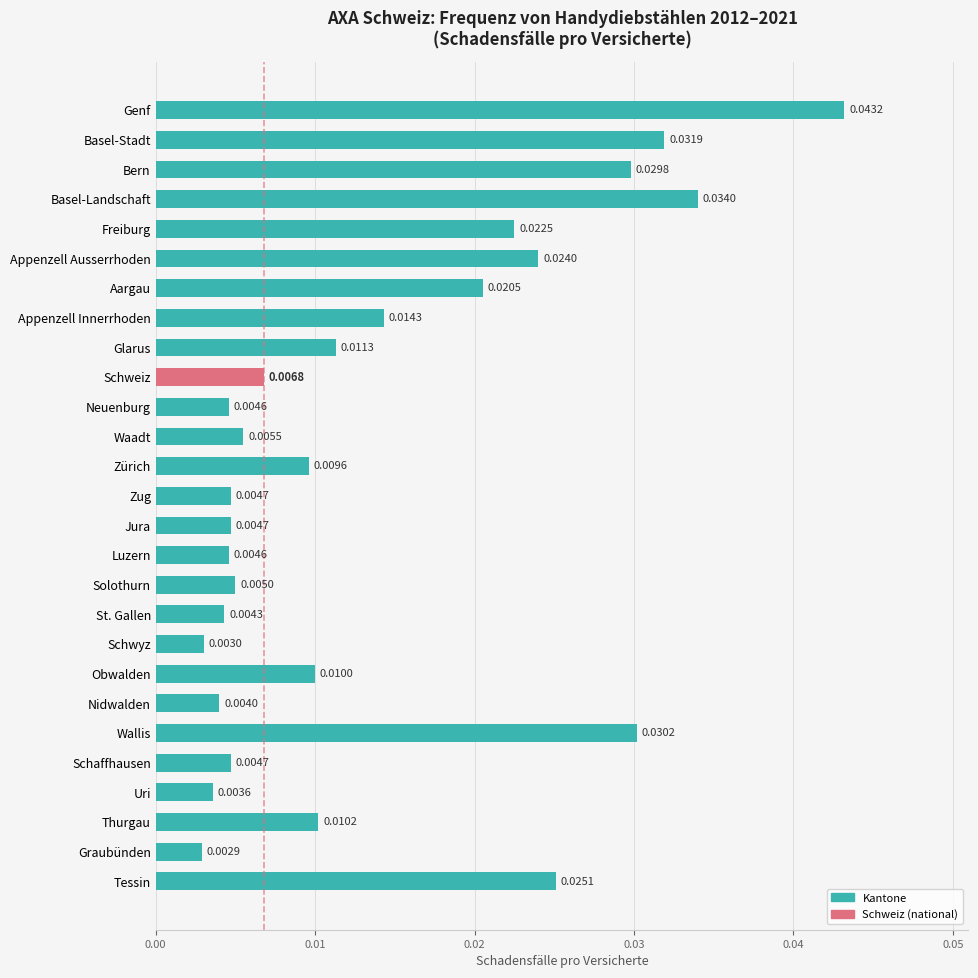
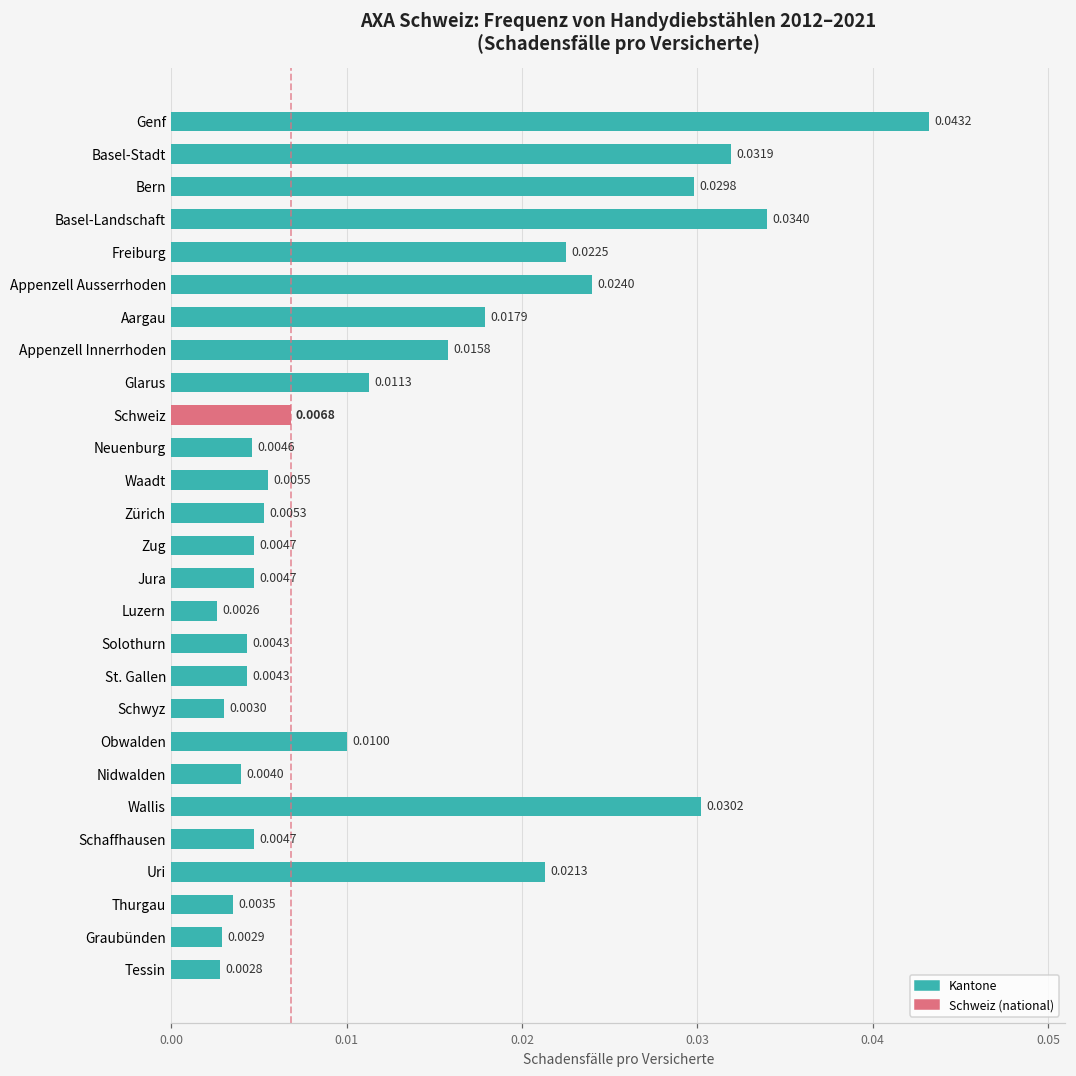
  {
    "Genf": 0.0432,
    "Basel-Stadt": 0.0319,
    "Bern": 0.0298,
    "Basel-Landschaft": 0.0340,
    "Freiburg": 0.0225,
    "Appenzell Ausserrhoden": 0.0240,
-   "Aargau": 0.0205,
-   "Appenzell Innerrhoden": 0.0143,
+   "Aargau": 0.0179,
+   "Appenzell Innerrhoden": 0.0158,
    "Glarus": 0.0113,
    "Schweiz": 0.0068,
    "Neuenburg": 0.0046,
    "Waadt": 0.0055,
-   "Zürich": 0.0096,
+   "Zürich": 0.0053,
    "Zug": 0.0047,
    "Jura": 0.0047,
-   "Luzern": 0.0046,
-   "Solothurn": 0.0050,
+   "Luzern": 0.0026,
+   "Solothurn": 0.0043,
    "St. Gallen": 0.0043,
    "Schwyz": 0.0030,
    "Obwalden": 0.0100,
    "Nidwalden": 0.0040,
    "Wallis": 0.0302,
    "Schaffhausen": 0.0047,
-   "Uri": 0.0036,
-   "Thurgau": 0.0102,
+   "Uri": 0.0213,
+   "Thurgau": 0.0035,
    "Graubünden": 0.0029,
-   "Tessin": 0.0251
+   "Tessin": 0.0028
  }
